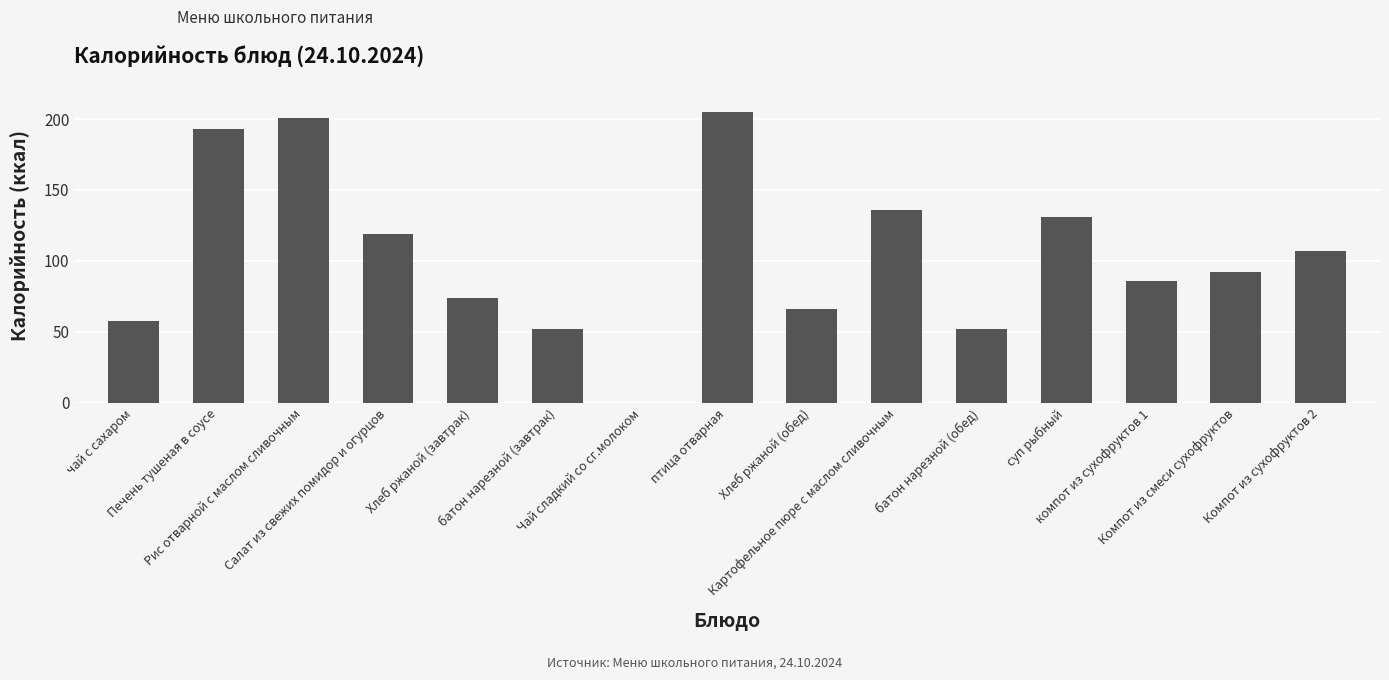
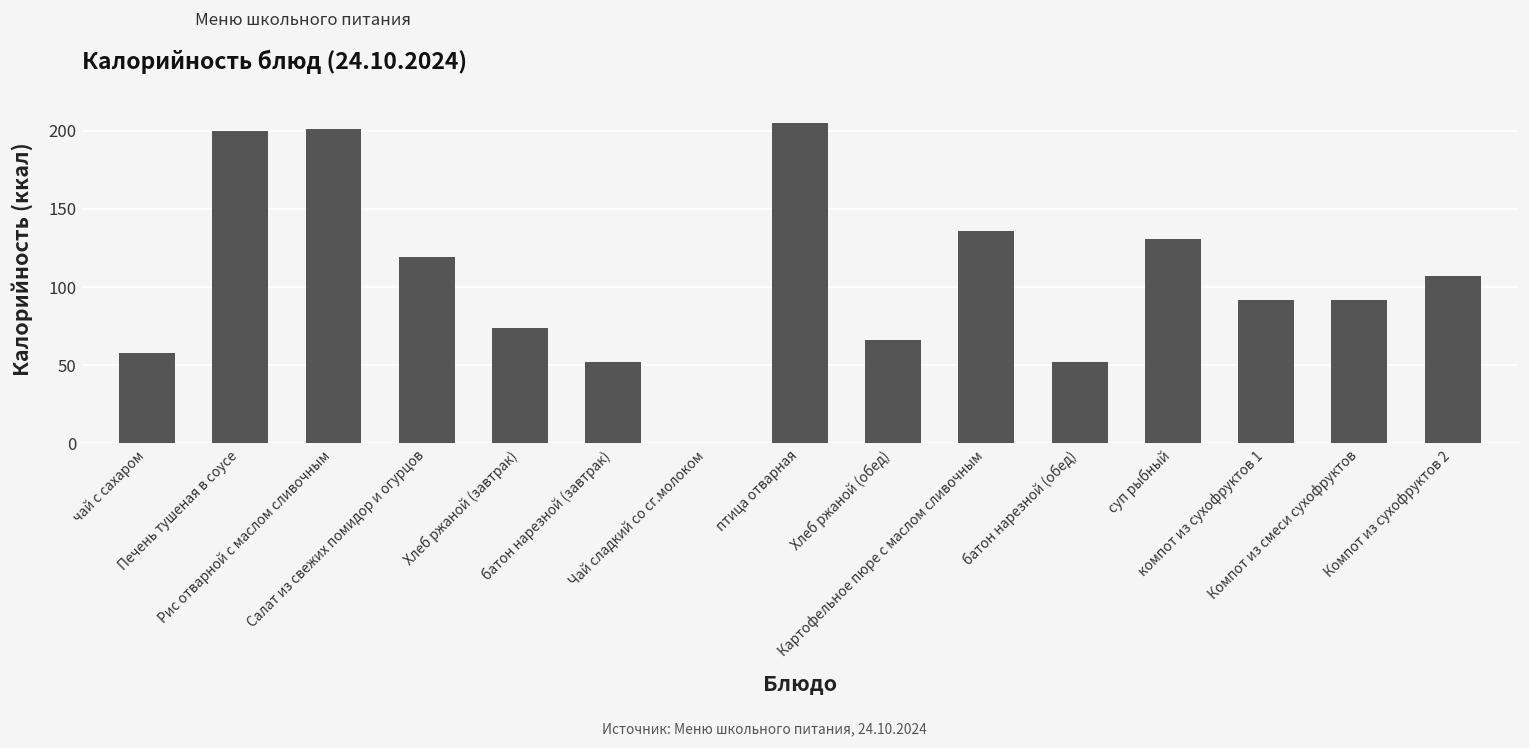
  {
    "чай с сахаром": 58,
-   "Печень тушеная в соусе": 193,
+   "Печень тушеная в соусе": 200,
    "Рис отварной с маслом сливочным": 201,
    "Салат из свежих помидор и огурцов": 119,
    "Хлеб ржаной (завтрак)": 74,
    "батон нарезной (завтрак)": 52,
    "Чай сладкий со сг.молоком": 0,
    "птица отварная": 205,
    "Хлеб ржаной (обед)": 66,
    "Картофельное пюре с маслом сливочным": 136,
    "батон нарезной (обед)": 52,
    "суп рыбный": 131,
-   "компот из сухофруктов 1": 86,
+   "компот из сухофруктов 1": 92,
    "Компот из смеси сухофруктов": 92,
    "Компот из сухофруктов 2": 107
  }
